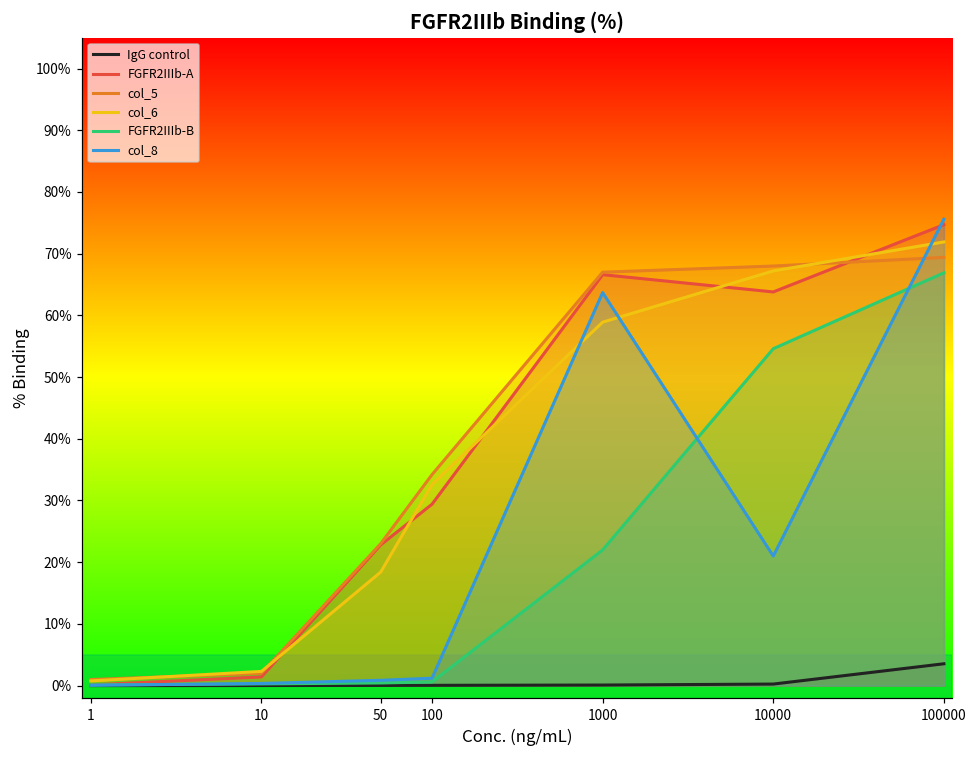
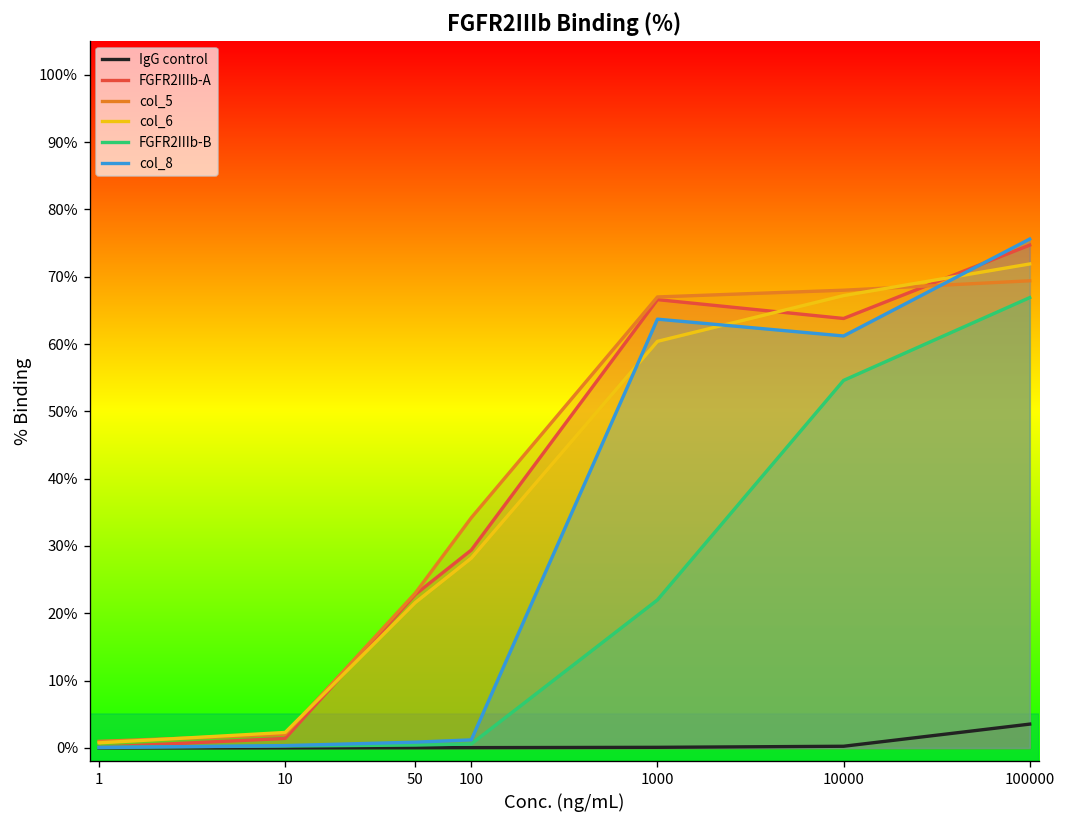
  {
    "col_6": {
-     "50": "18%",
-     "100": "33%",
-     "1000": "59%",
+     "50": "22%",
+     "100": "28%",
+     "1000": "60%",
      "10000": "67%",
      "100000": "72%"
    },
    "FGFR2IIIb-B": {
      "1000": "22%",
      "10000": "55%",
      "100000": "67%"
    },
    "col_8": {
      "1000": "64%",
-     "10000": "21%",
+     "10000": "61%",
      "100000": "76%"
    }
  }
